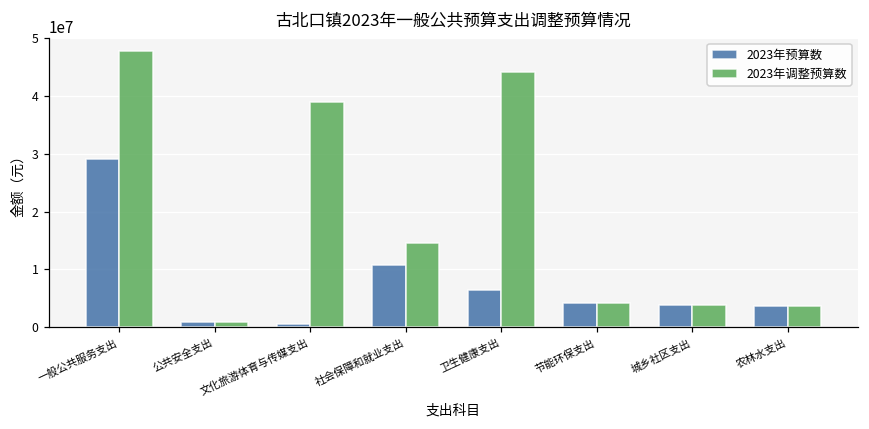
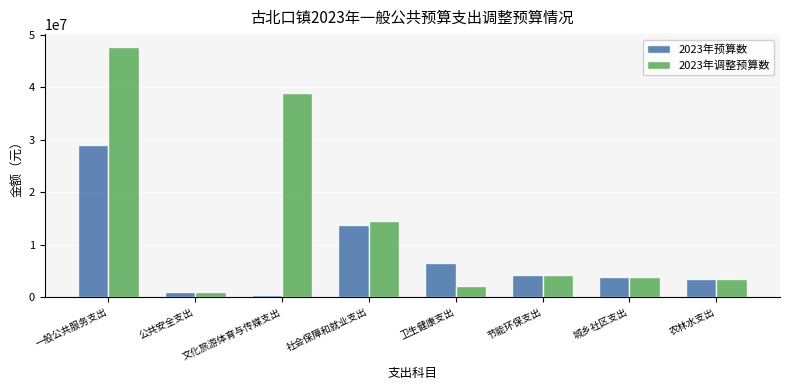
  {
    "2023年预算数": {
      "一般公共服务支出": 29000000,
      "公共安全支出": 1000000,
      "文化旅游体育与传媒支出": 1000000,
-     "社会保障和就业支出": 11000000,
+     "社会保障和就业支出": 14000000,
      "卫生健康支出": 6000000,
      "节能环保支出": 4000000,
      "城乡社区支出": 4000000,
      "农林水支出": 4000000
    },
    "2023年调整预算数": {
      "一般公共服务支出": 48000000,
      "公共安全支出": 1000000,
      "文化旅游体育与传媒支出": 39000000,
      "社会保障和就业支出": 14000000,
-     "卫生健康支出": 44000000,
+     "卫生健康支出": 2000000,
      "节能环保支出": 4000000,
      "城乡社区支出": 4000000,
      "农林水支出": 4000000
    }
  }
